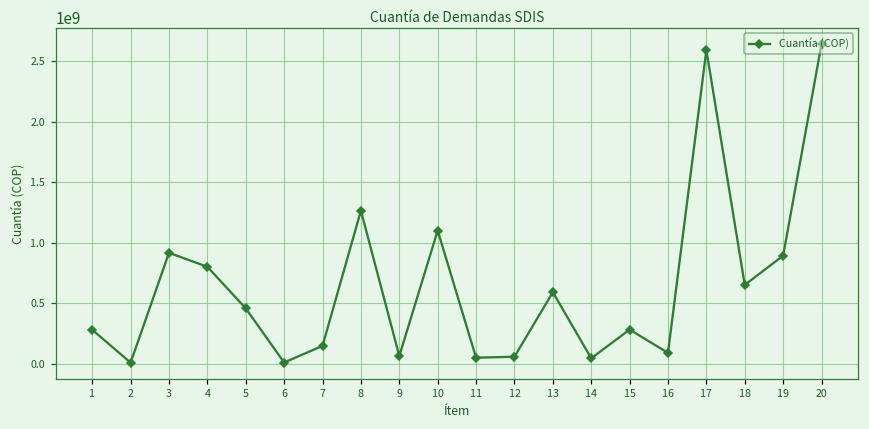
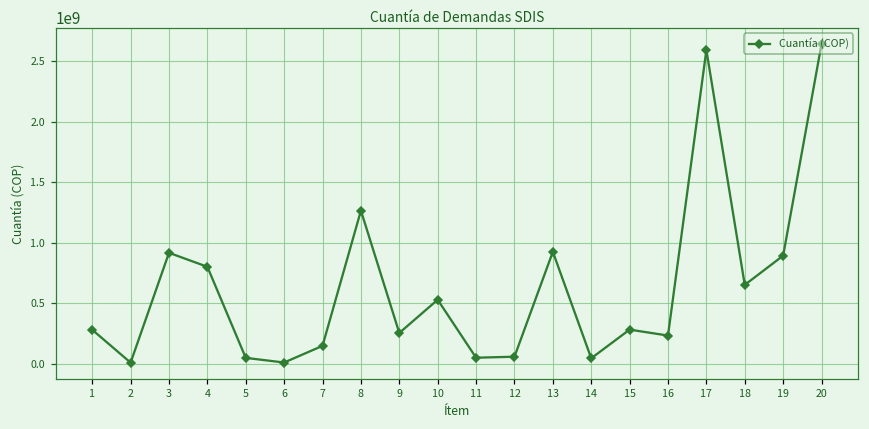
  {
    "1": 280000000,
    "2": 10000000,
    "3": 920000000,
    "4": 800000000,
-   "5": 460000000,
+   "5": 50000000,
    "6": 10000000,
    "7": 150000000,
    "8": 1260000000,
-   "9": 60000000,
-   "10": 1100000000,
+   "9": 250000000,
+   "10": 530000000,
    "11": 50000000,
    "12": 60000000,
-   "13": 590000000,
+   "13": 920000000,
    "14": 40000000,
    "15": 280000000,
-   "16": 90000000,
+   "16": 230000000,
    "17": 2590000000,
    "18": 650000000,
    "19": 890000000
  }
